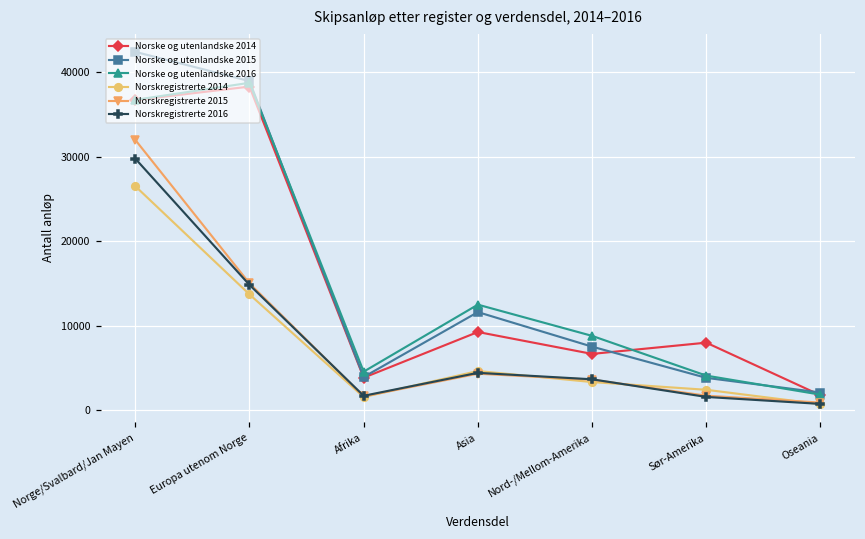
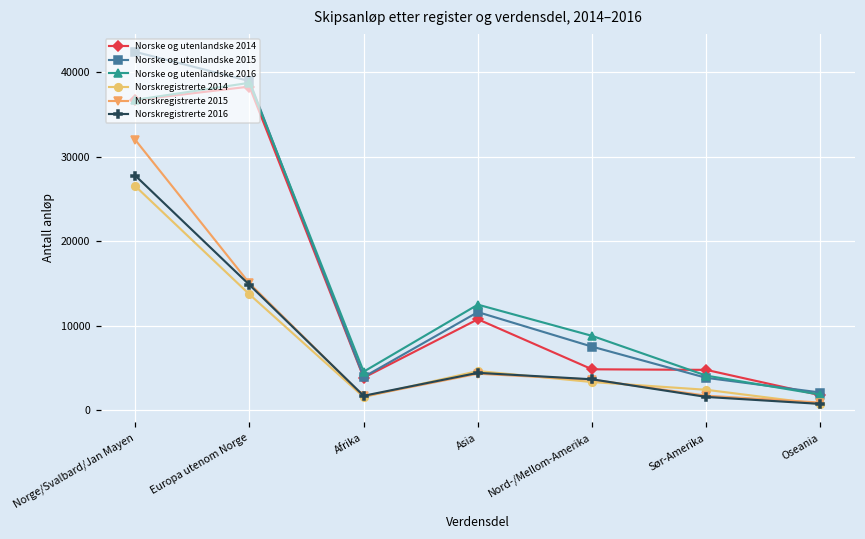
  {
    "Norske og utenlandske 2014": {
-     "Asia": 9000,
-     "Nord-/Mellom-Amerika": 7000,
-     "Sør-Amerika": 8000
+     "Asia": 11000,
+     "Nord-/Mellom-Amerika": 5000,
+     "Sør-Amerika": 5000
    },
    "Norskregistrerte 2016": {
-     "Norge/Svalbard/Jan Mayen": 30000
+     "Norge/Svalbard/Jan Mayen": 28000
    }
  }
